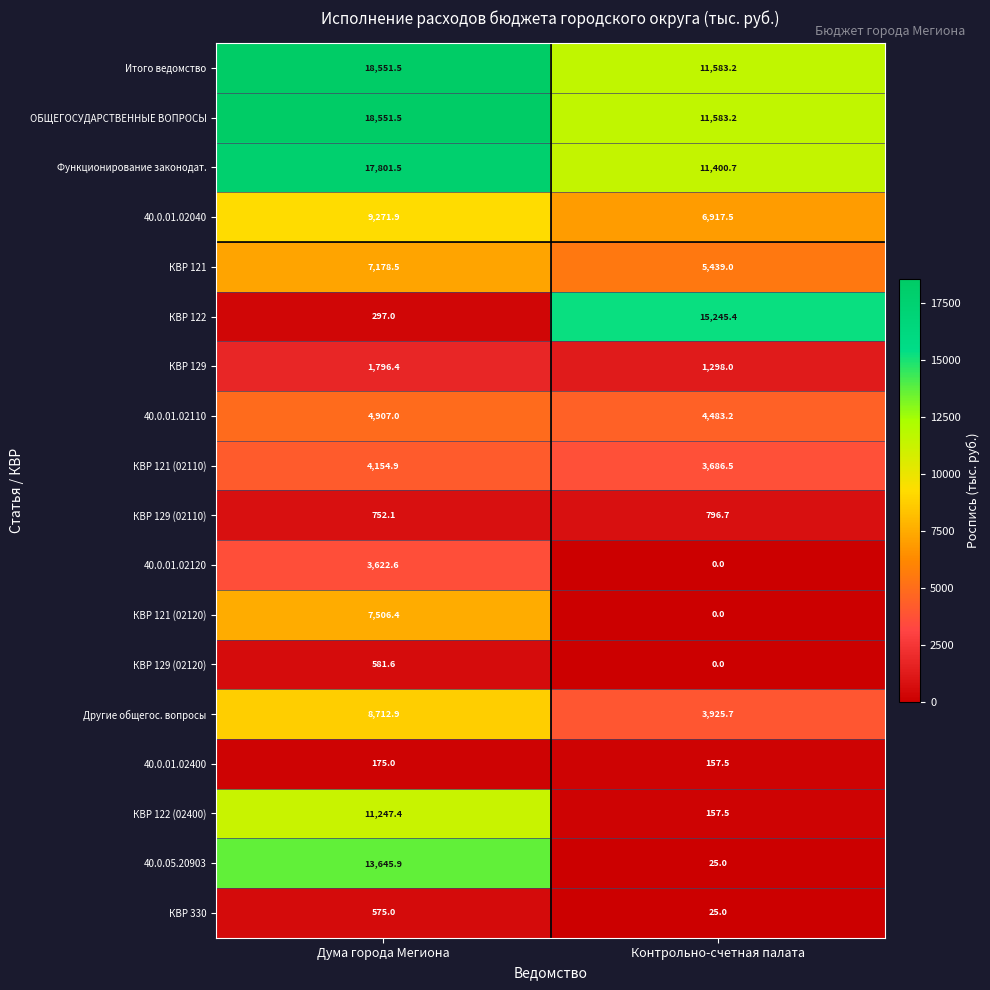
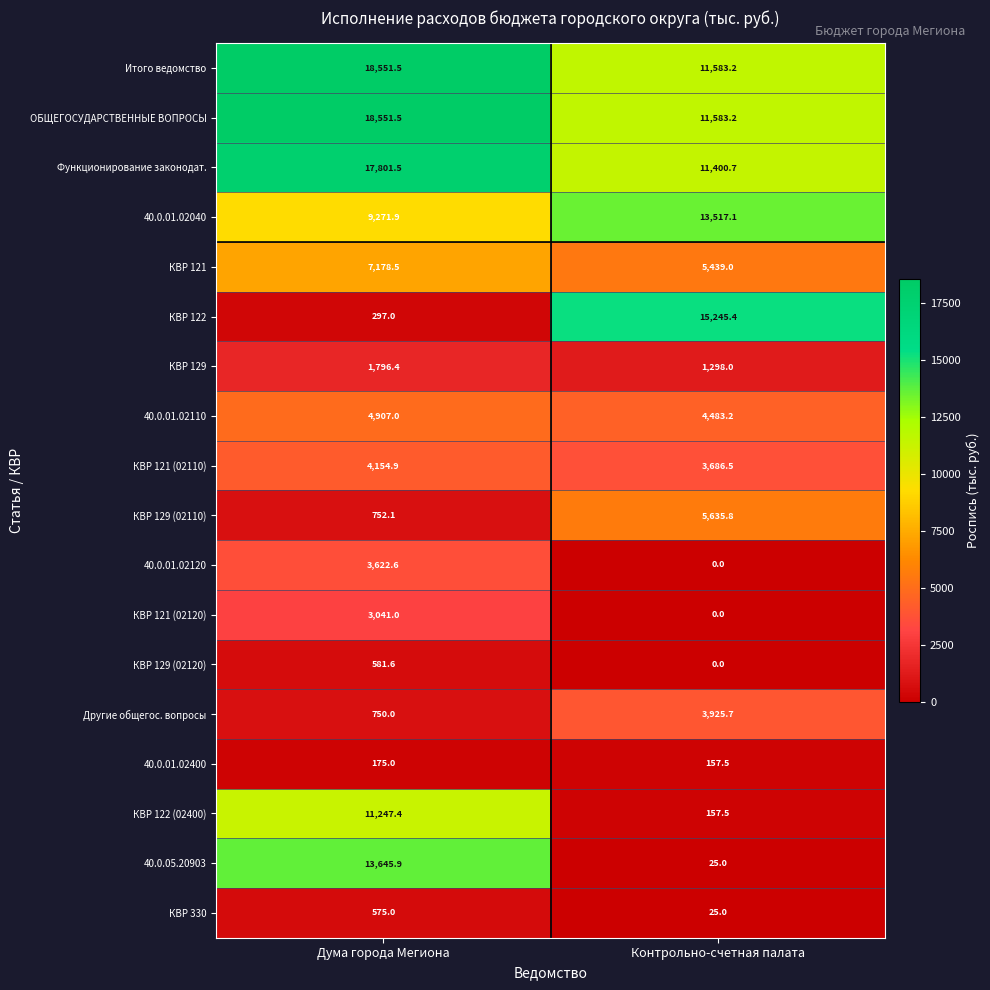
  {
    "Итого ведомство": {
      "Дума города Мегиона": "18,551.5",
      "Контрольно-счетная палата": "11,583.2"
    },
    "ОБЩЕГОСУДАРСТВЕННЫЕ ВОПРОСЫ": {
      "Дума города Мегиона": "18,551.5",
      "Контрольно-счетная палата": "11,583.2"
    },
    "Функционирование законодат.": {
      "Дума города Мегиона": "17,801.5",
      "Контрольно-счетная палата": "11,400.7"
    },
    "40.0.01.02040": {
      "Дума города Мегиона": "9,271.9",
-     "Контрольно-счетная палата": "6,917.5"
+     "Контрольно-счетная палата": "13,517.1"
    },
    "КВР 121": {
      "Дума города Мегиона": "7,178.5",
      "Контрольно-счетная палата": "5,439.0"
    },
    "КВР 122": {
      "Дума города Мегиона": "297.0",
      "Контрольно-счетная палата": "15,245.4"
    },
    "КВР 129": {
      "Дума города Мегиона": "1,796.4",
      "Контрольно-счетная палата": "1,298.0"
    },
    "40.0.01.02110": {
      "Дума города Мегиона": "4,907.0",
      "Контрольно-счетная палата": "4,483.2"
    },
    "КВР 121 (02110)": {
      "Дума города Мегиона": "4,154.9",
      "Контрольно-счетная палата": "3,686.5"
    },
    "КВР 129 (02110)": {
      "Дума города Мегиона": "752.1",
-     "Контрольно-счетная палата": "796.7"
+     "Контрольно-счетная палата": "5,635.8"
    },
    "40.0.01.02120": {
      "Дума города Мегиона": "3,622.6",
      "Контрольно-счетная палата": "0.0"
    },
    "КВР 121 (02120)": {
-     "Дума города Мегиона": "7,506.4",
+     "Дума города Мегиона": "3,041.0",
      "Контрольно-счетная палата": "0.0"
    },
    "КВР 129 (02120)": {
      "Дума города Мегиона": "581.6",
      "Контрольно-счетная палата": "0.0"
    },
    "Другие общегос. вопросы": {
-     "Дума города Мегиона": "8,712.9",
+     "Дума города Мегиона": "750.0",
      "Контрольно-счетная палата": "3,925.7"
    },
    "40.0.01.02400": {
      "Дума города Мегиона": "175.0",
      "Контрольно-счетная палата": "157.5"
    },
    "КВР 122 (02400)": {
      "Дума города Мегиона": "11,247.4",
      "Контрольно-счетная палата": "157.5"
    },
    "40.0.05.20903": {
      "Дума города Мегиона": "13,645.9",
      "Контрольно-счетная палата": "25.0"
    },
    "КВР 330": {
      "Дума города Мегиона": "575.0",
      "Контрольно-счетная палата": "25.0"
    }
  }
